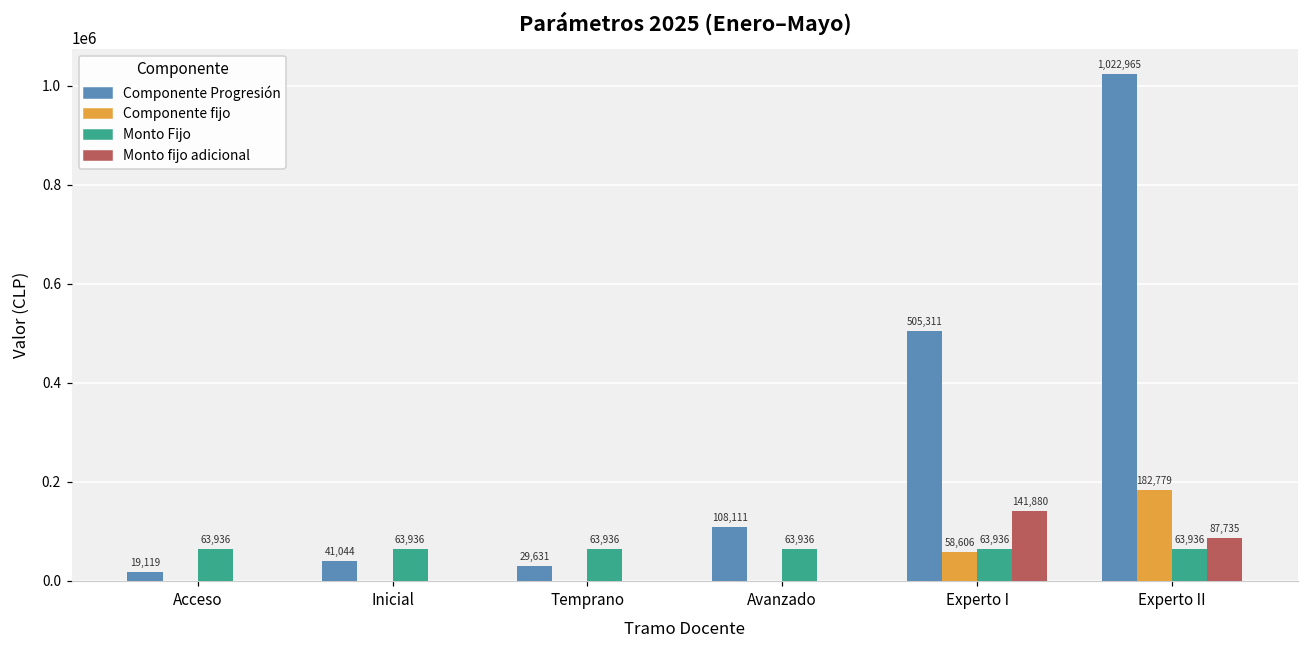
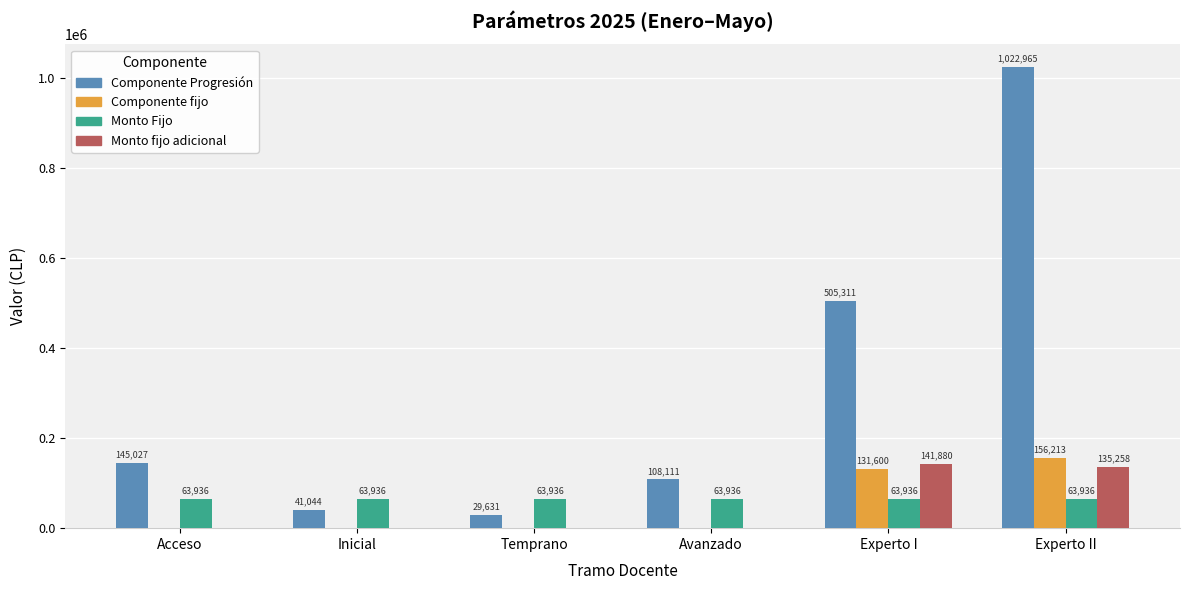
  {
    "Componente Progresión": {
-     "Acceso": "19,119",
+     "Acceso": "145,027",
      "Inicial": "41,044",
      "Temprano": "29,631",
      "Avanzado": "108,111",
      "Experto I": "505,311",
      "Experto II": "1,022,965"
    },
    "Componente fijo": {
-     "Experto I": "58,606",
-     "Experto II": "182,779"
+     "Experto I": "131,600",
+     "Experto II": "156,213"
    },
    "Monto Fijo": {
      "Acceso": "63,936",
      "Inicial": "63,936",
      "Temprano": "63,936",
      "Avanzado": "63,936",
      "Experto I": "63,936",
      "Experto II": "63,936"
    },
    "Monto fijo adicional": {
      "Experto I": "141,880",
-     "Experto II": "87,735"
+     "Experto II": "135,258"
    }
  }
